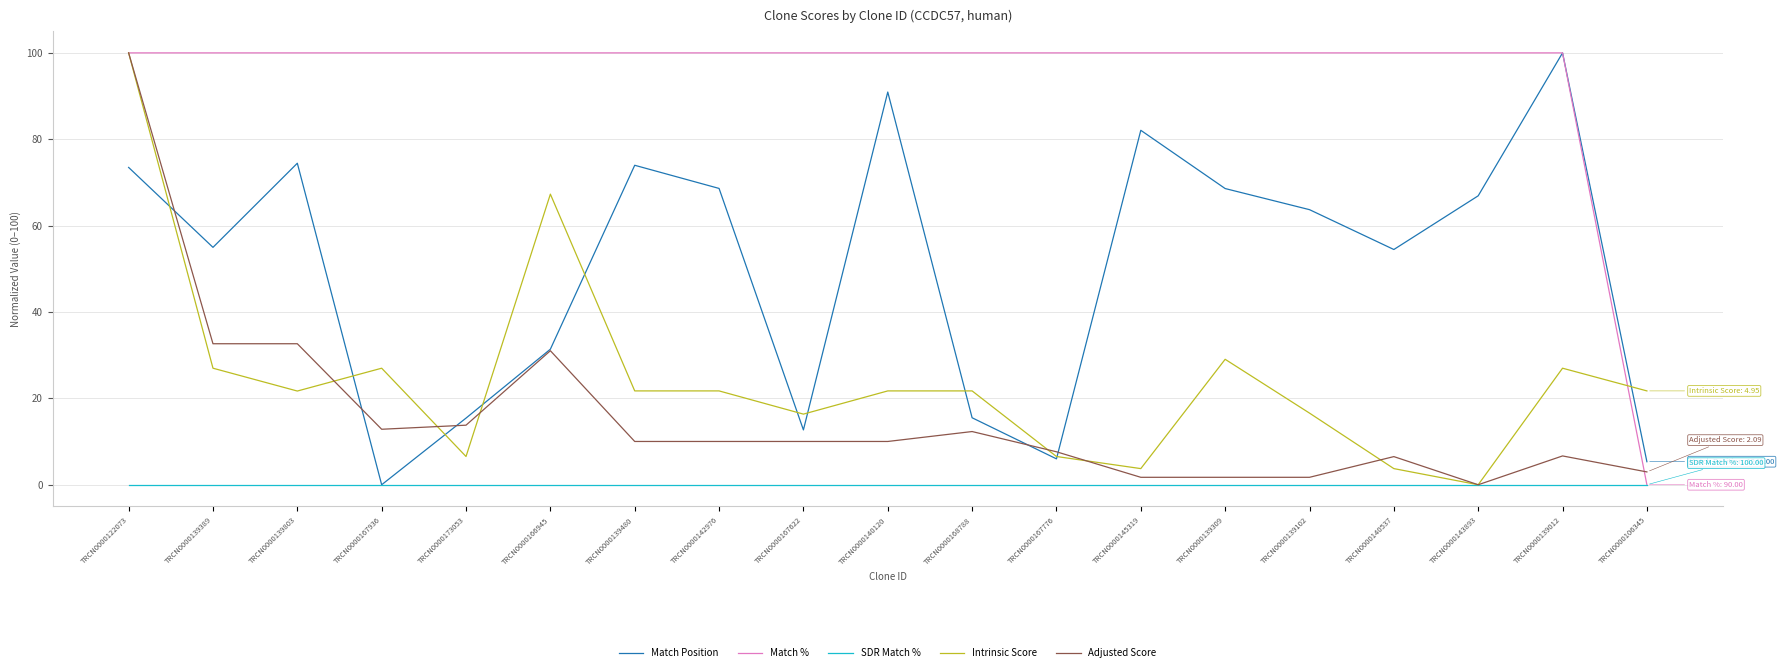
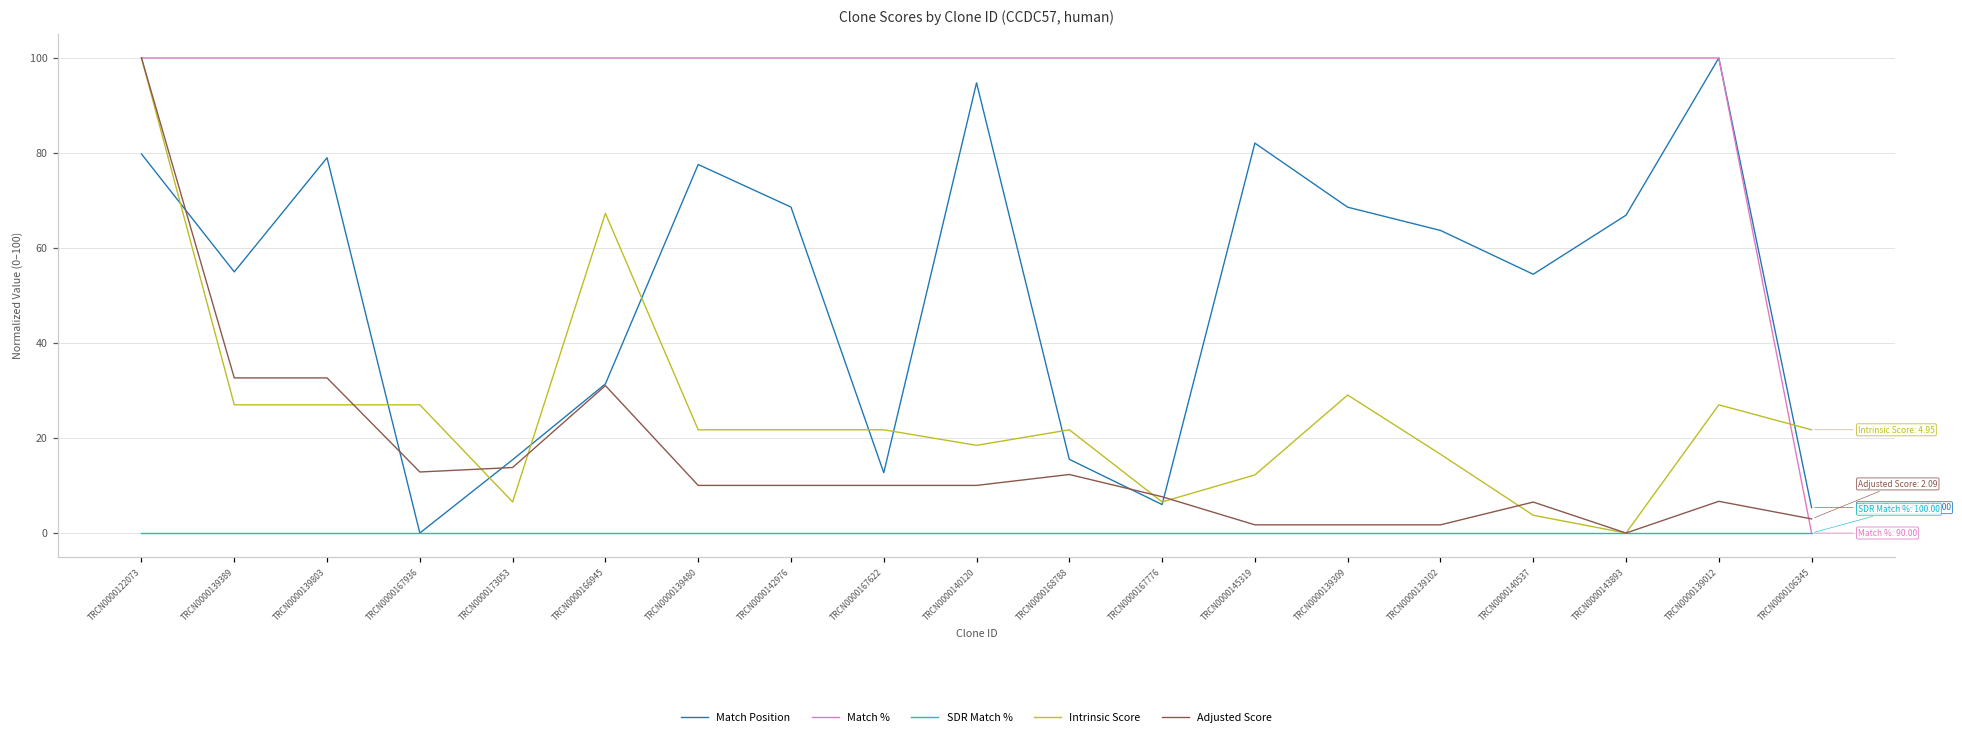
  {
    "Match Position": {
-     "TRCN0000122073": 73,
+     "TRCN0000122073": 80,
      "TRCN0000139389": 55,
-     "TRCN0000139803": 74,
+     "TRCN0000139803": 79,
      "TRCN0000173053": 15,
-     "TRCN0000139480": 74,
+     "TRCN0000139480": 78,
      "TRCN0000142976": 69,
      "TRCN0000167622": 13,
-     "TRCN0000140120": 91,
+     "TRCN0000140120": 95,
      "TRCN0000168788": 16,
      "TRCN0000145319": 82,
      "TRCN0000139309": 69,
      "TRCN0000139102": 64,
      "TRCN0000140537": 54,
      "TRCN0000143893": 67
    },
    "Match %": {
      "TRCN0000139389": 100,
      "TRCN0000139803": 100,
      "TRCN0000167936": 100,
      "TRCN0000173053": 100,
      "TRCN0000166945": 100,
      "TRCN0000139480": 100,
      "TRCN0000142976": 100,
      "TRCN0000167622": 100,
      "TRCN0000140120": 100,
      "TRCN0000168788": 100,
      "TRCN0000167776": 100,
      "TRCN0000145319": 100,
      "TRCN0000139309": 100,
      "TRCN0000139102": 100,
      "TRCN0000140537": 100,
      "TRCN0000143893": 100
    },
    "SDR Match %": {
      "TRCN0000122073": 0,
      "TRCN0000139389": 0,
      "TRCN0000139803": 0,
      "TRCN0000173053": 0,
      "TRCN0000166945": 0,
      "TRCN0000139480": 0,
      "TRCN0000142976": 0,
      "TRCN0000167622": 0,
      "TRCN0000140120": 0,
      "TRCN0000168788": 0,
      "TRCN0000167776": 0,
      "TRCN0000145319": 0,
      "TRCN0000139309": 0,
      "TRCN0000139102": 0,
      "TRCN0000140537": 0,
      "TRCN0000139012": 0
    },
    "Intrinsic Score": {
      "TRCN0000139389": 27,
-     "TRCN0000139803": 22,
+     "TRCN0000139803": 27,
      "TRCN0000167936": 27,
      "TRCN0000173053": 7,
      "TRCN0000166945": 67,
      "TRCN0000139480": 22,
      "TRCN0000142976": 22,
-     "TRCN0000167622": 16,
-     "TRCN0000140120": 22,
+     "TRCN0000167622": 22,
+     "TRCN0000140120": 18,
      "TRCN0000168788": 22,
-     "TRCN0000145319": 4,
+     "TRCN0000145319": 12,
      "TRCN0000139309": 29,
      "TRCN0000139102": 17,
      "TRCN0000140537": 4,
      "TRCN0000139012": 27
    },
    "Adjusted Score": {
      "TRCN0000139389": 33,
      "TRCN0000139803": 33,
      "TRCN0000167936": 13,
      "TRCN0000173053": 14,
      "TRCN0000139480": 10,
      "TRCN0000142976": 10,
      "TRCN0000167622": 10,
      "TRCN0000140120": 10,
      "TRCN0000168788": 12,
      "TRCN0000167776": 8,
      "TRCN0000145319": 2,
      "TRCN0000139309": 2,
      "TRCN0000139102": 2,
      "TRCN0000140537": 7,
      "TRCN0000139012": 7
    }
  }
